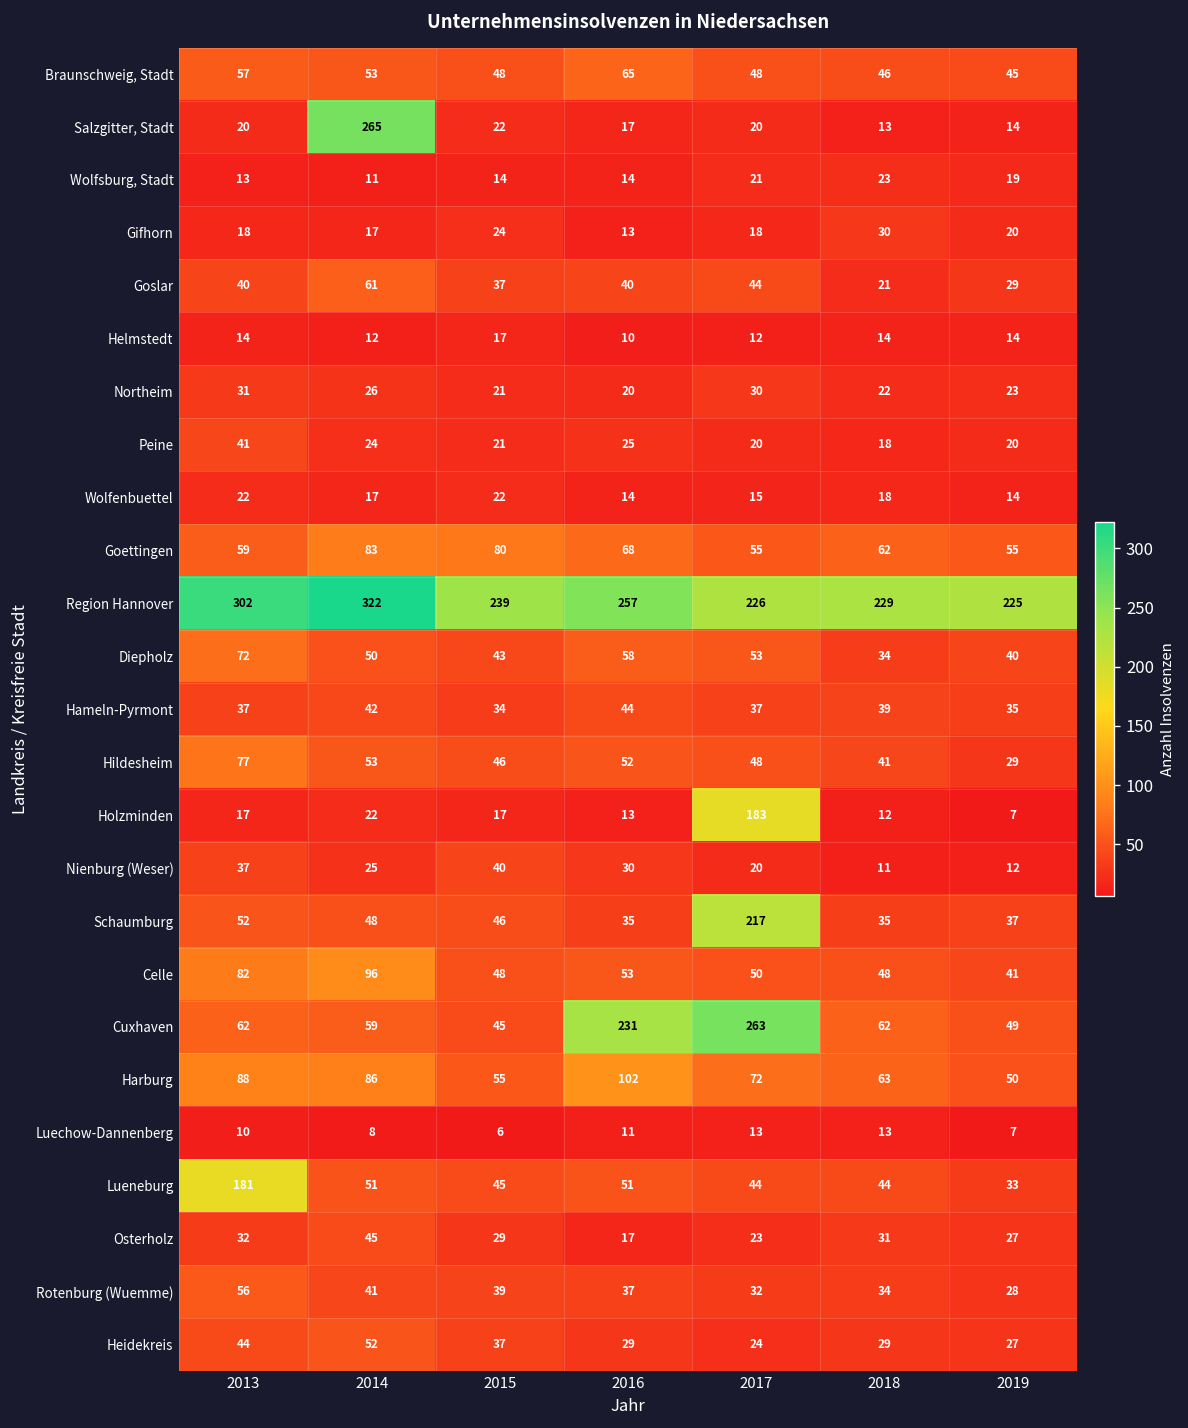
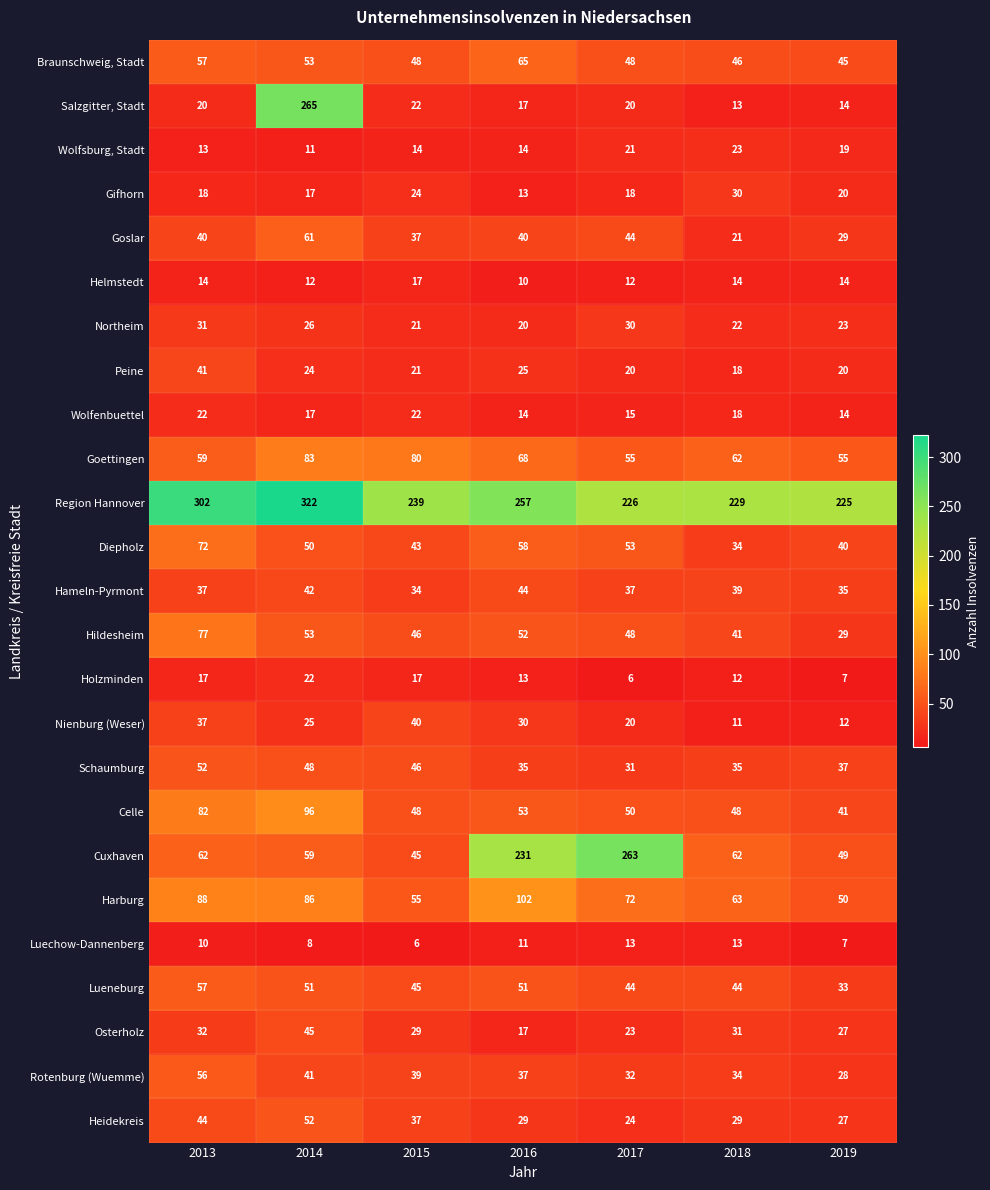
  {
    "Braunschweig, Stadt": {
      "2013": 57,
      "2014": 53,
      "2015": 48,
      "2016": 65,
      "2017": 48,
      "2018": 46,
      "2019": 45
    },
    "Salzgitter, Stadt": {
      "2013": 20,
      "2014": 265,
      "2015": 22,
      "2016": 17,
      "2017": 20,
      "2018": 13,
      "2019": 14
    },
    "Wolfsburg, Stadt": {
      "2013": 13,
      "2014": 11,
      "2015": 14,
      "2016": 14,
      "2017": 21,
      "2018": 23,
      "2019": 19
    },
    "Gifhorn": {
      "2013": 18,
      "2014": 17,
      "2015": 24,
      "2016": 13,
      "2017": 18,
      "2018": 30,
      "2019": 20
    },
    "Goslar": {
      "2013": 40,
      "2014": 61,
      "2015": 37,
      "2016": 40,
      "2017": 44,
      "2018": 21,
      "2019": 29
    },
    "Helmstedt": {
      "2013": 14,
      "2014": 12,
      "2015": 17,
      "2016": 10,
      "2017": 12,
      "2018": 14,
      "2019": 14
    },
    "Northeim": {
      "2013": 31,
      "2014": 26,
      "2015": 21,
      "2016": 20,
      "2017": 30,
      "2018": 22,
      "2019": 23
    },
    "Peine": {
      "2013": 41,
      "2014": 24,
      "2015": 21,
      "2016": 25,
      "2017": 20,
      "2018": 18,
      "2019": 20
    },
    "Wolfenbuettel": {
      "2013": 22,
      "2014": 17,
      "2015": 22,
      "2016": 14,
      "2017": 15,
      "2018": 18,
      "2019": 14
    },
    "Goettingen": {
      "2013": 59,
      "2014": 83,
      "2015": 80,
      "2016": 68,
      "2017": 55,
      "2018": 62,
      "2019": 55
    },
    "Region Hannover": {
      "2013": 302,
      "2014": 322,
      "2015": 239,
      "2016": 257,
      "2017": 226,
      "2018": 229,
      "2019": 225
    },
    "Diepholz": {
      "2013": 72,
      "2014": 50,
      "2015": 43,
      "2016": 58,
      "2017": 53,
      "2018": 34,
      "2019": 40
    },
    "Hameln-Pyrmont": {
      "2013": 37,
      "2014": 42,
      "2015": 34,
      "2016": 44,
      "2017": 37,
      "2018": 39,
      "2019": 35
    },
    "Hildesheim": {
      "2013": 77,
      "2014": 53,
      "2015": 46,
      "2016": 52,
      "2017": 48,
      "2018": 41,
      "2019": 29
    },
    "Holzminden": {
      "2013": 17,
      "2014": 22,
      "2015": 17,
      "2016": 13,
-     "2017": 183,
+     "2017": 6,
      "2018": 12,
      "2019": 7
    },
    "Nienburg (Weser)": {
      "2013": 37,
      "2014": 25,
      "2015": 40,
      "2016": 30,
      "2017": 20,
      "2018": 11,
      "2019": 12
    },
    "Schaumburg": {
      "2013": 52,
      "2014": 48,
      "2015": 46,
      "2016": 35,
-     "2017": 217,
+     "2017": 31,
      "2018": 35,
      "2019": 37
    },
    "Celle": {
      "2013": 82,
      "2014": 96,
      "2015": 48,
      "2016": 53,
      "2017": 50,
      "2018": 48,
      "2019": 41
    },
    "Cuxhaven": {
      "2013": 62,
      "2014": 59,
      "2015": 45,
      "2016": 231,
      "2017": 263,
      "2018": 62,
      "2019": 49
    },
    "Harburg": {
      "2013": 88,
      "2014": 86,
      "2015": 55,
      "2016": 102,
      "2017": 72,
      "2018": 63,
      "2019": 50
    },
    "Luechow-Dannenberg": {
      "2013": 10,
      "2014": 8,
      "2015": 6,
      "2016": 11,
      "2017": 13,
      "2018": 13,
      "2019": 7
    },
    "Lueneburg": {
-     "2013": 181,
+     "2013": 57,
      "2014": 51,
      "2015": 45,
      "2016": 51,
      "2017": 44,
      "2018": 44,
      "2019": 33
    },
    "Osterholz": {
      "2013": 32,
      "2014": 45,
      "2015": 29,
      "2016": 17,
      "2017": 23,
      "2018": 31,
      "2019": 27
    },
    "Rotenburg (Wuemme)": {
      "2013": 56,
      "2014": 41,
      "2015": 39,
      "2016": 37,
      "2017": 32,
      "2018": 34,
      "2019": 28
    },
    "Heidekreis": {
      "2013": 44,
      "2014": 52,
      "2015": 37,
      "2016": 29,
      "2017": 24,
      "2018": 29,
      "2019": 27
    }
  }
